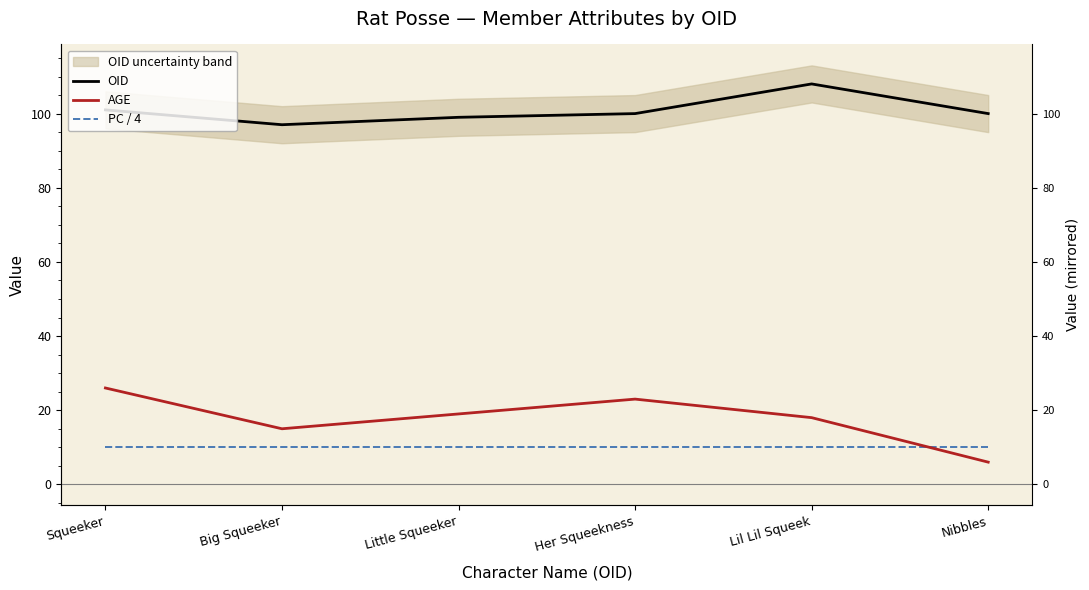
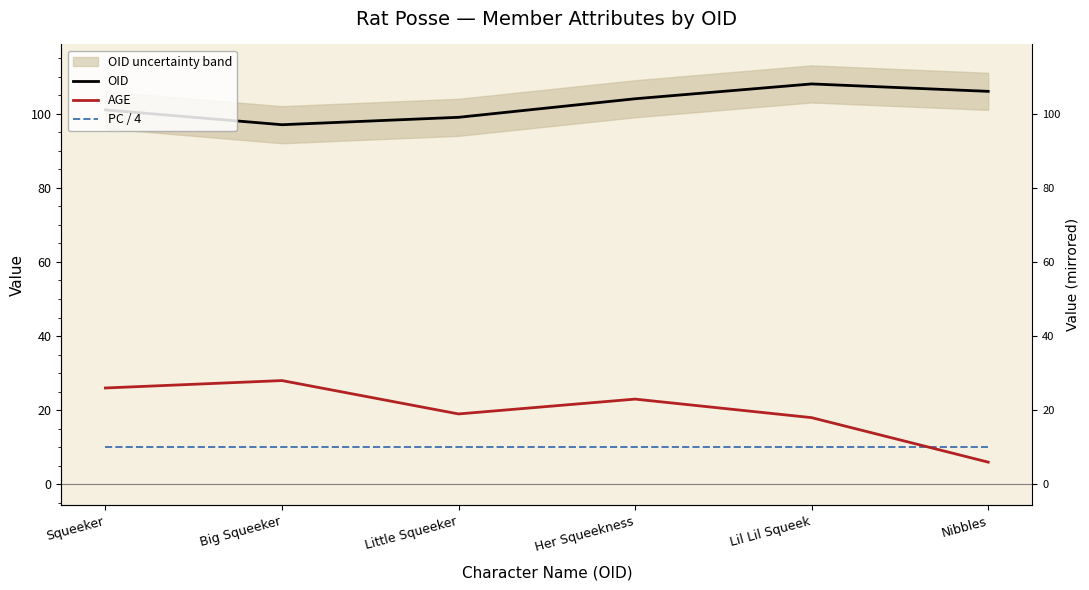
  {
    "OID": {
      "Big Squeeker": 97,
      "Little Squeeker": 99,
-     "Her Squeekness": 100,
+     "Her Squeekness": 104,
      "Lil Lil Squeek": 108,
-     "Nibbles": 100
+     "Nibbles": 106
    },
    "AGE": {
      "Squeeker": 26,
-     "Big Squeeker": 15,
+     "Big Squeeker": 28,
      "Little Squeeker": 19,
      "Her Squeekness": 23,
      "Lil Lil Squeek": 18,
      "Nibbles": 6
    },
    "PC / 4": {
      "Squeeker": 10,
      "Big Squeeker": 10,
      "Little Squeeker": 10,
      "Her Squeekness": 10,
      "Lil Lil Squeek": 10,
      "Nibbles": 10
    }
  }
